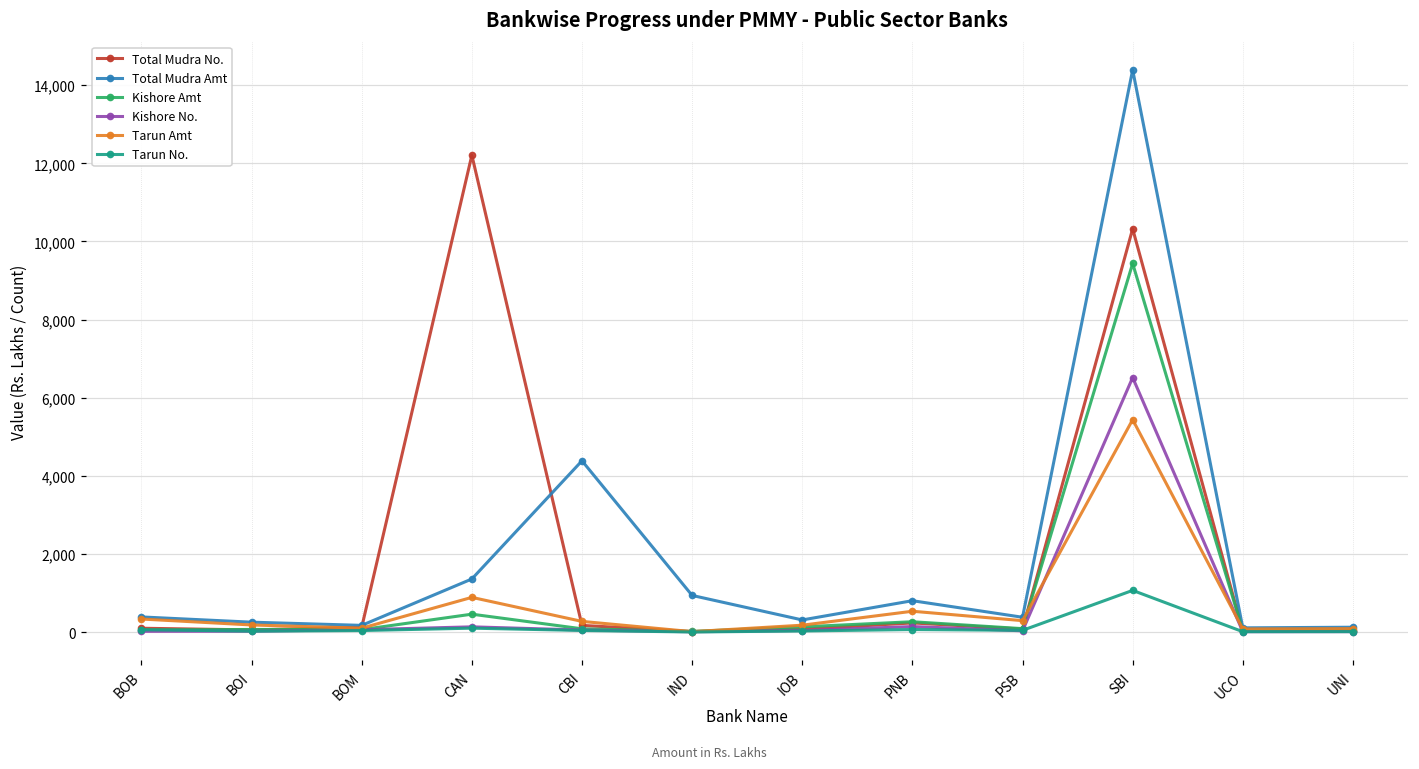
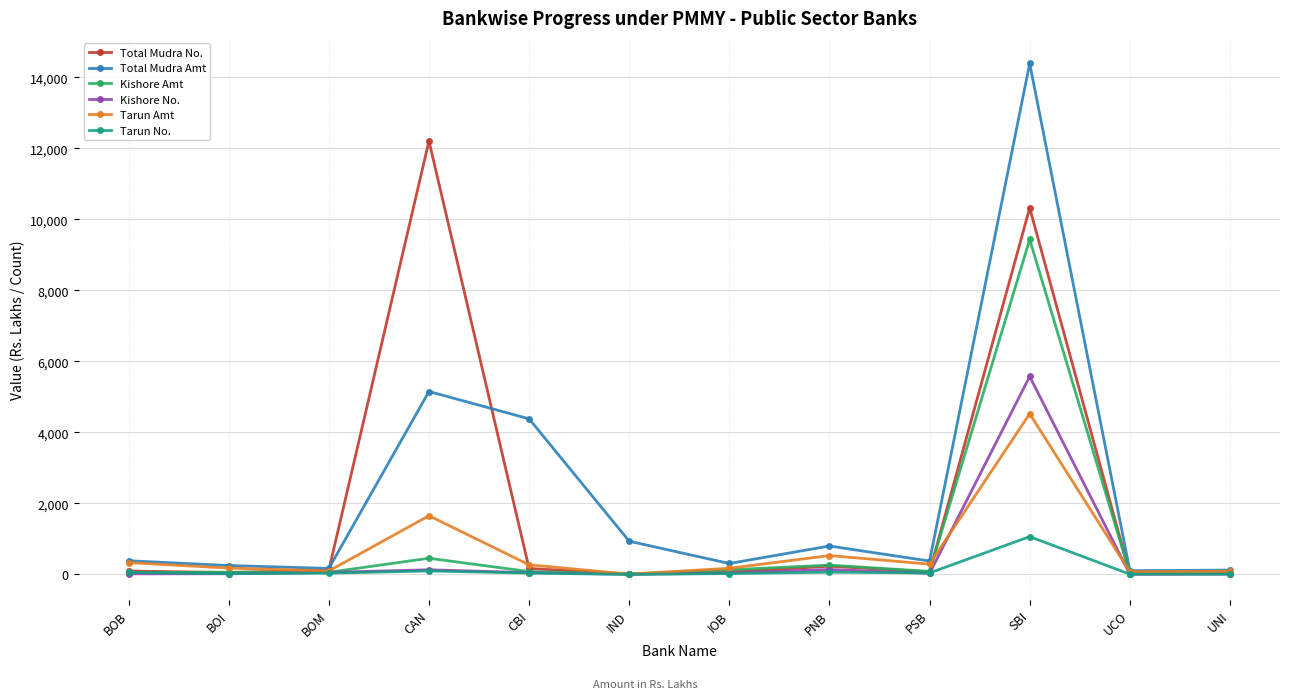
  {
    "Total Mudra No.": {
      "CAN": "12,200",
      "CBI": "200",
      "SBI": "10,300"
    },
    "Total Mudra Amt": {
      "BOI": "300",
-     "CAN": "1,400",
+     "CAN": "5,200",
      "CBI": "4,400",
      "IND": "900",
      "IOB": "300",
      "PNB": "800",
      "PSB": "400",
      "SBI": "14,400"
    },
    "Kishore No.": {
      "PNB": "100",
-     "SBI": "6,500"
+     "SBI": "5,600"
    },
    "Tarun Amt": {
      "BOI": "200",
-     "CAN": "900",
+     "CAN": "1,700",
      "CBI": "300",
      "PNB": "500",
      "PSB": "300",
-     "SBI": "5,400"
+     "SBI": "4,500"
    }
  }
